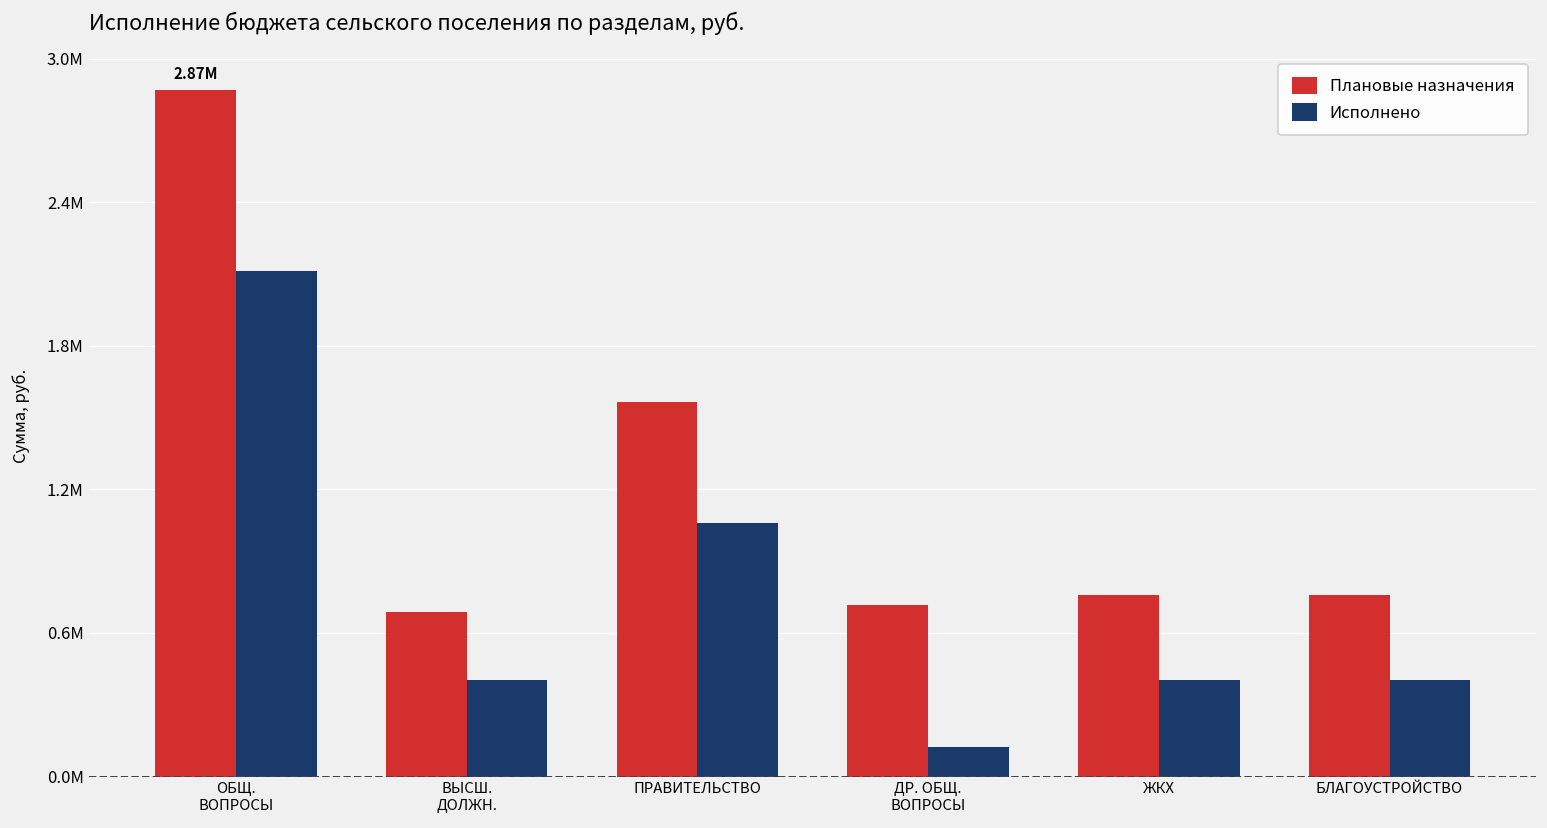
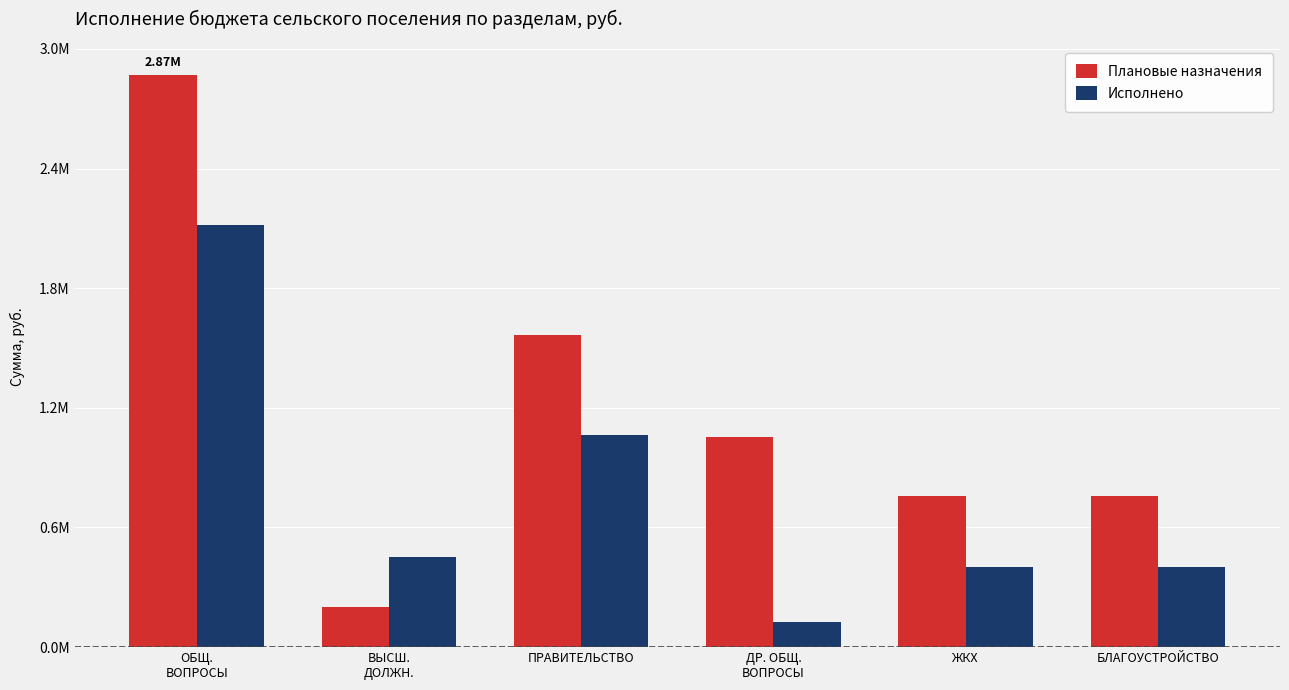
  {
    "Плановые назначения": {
-     "ВЫСШ. ДОЛЖН.": 690000,
+     "ВЫСШ. ДОЛЖН.": 200000,
      "ПРАВИТЕЛЬСТВО": 1560000,
-     "ДР. ОБЩ. ВОПРОСЫ": 720000,
+     "ДР. ОБЩ. ВОПРОСЫ": 1050000,
      "ЖКХ": 760000,
      "БЛАГОУСТРОЙСТВО": 760000
    },
    "Исполнено": {
      "ОБЩ. ВОПРОСЫ": 2110000,
-     "ВЫСШ. ДОЛЖН.": 400000,
+     "ВЫСШ. ДОЛЖН.": 450000,
      "ПРАВИТЕЛЬСТВО": 1060000,
      "ДР. ОБЩ. ВОПРОСЫ": 130000,
      "ЖКХ": 400000,
      "БЛАГОУСТРОЙСТВО": 400000
    }
  }
